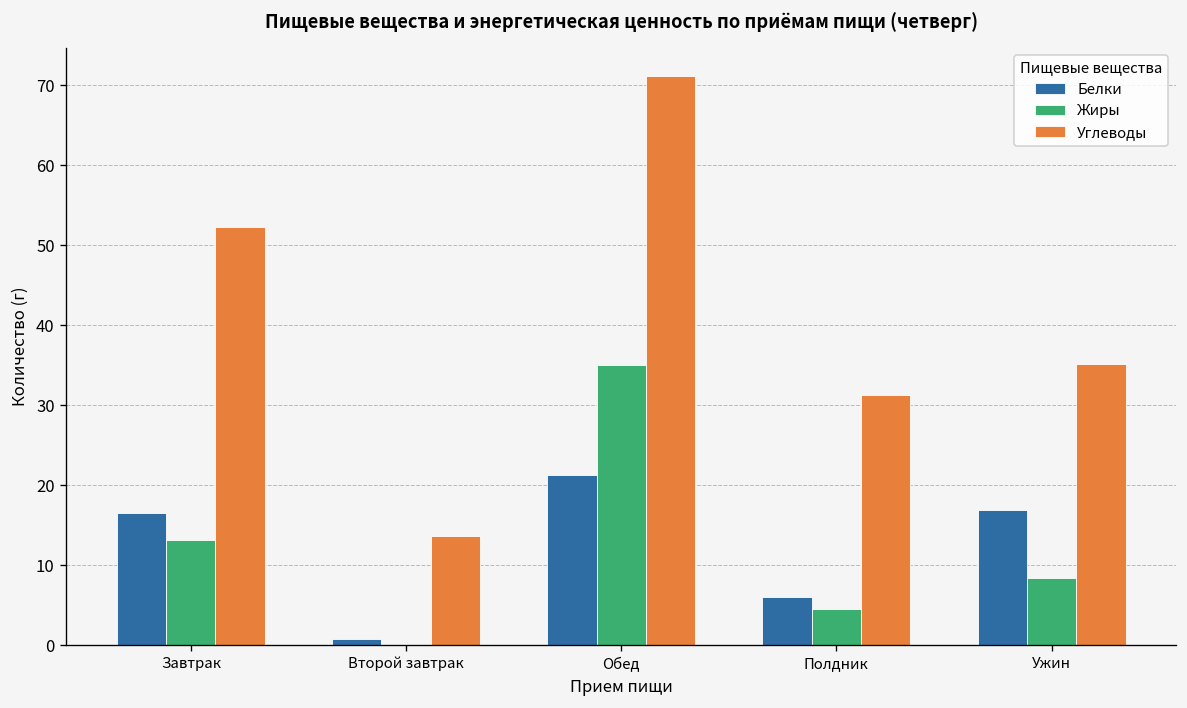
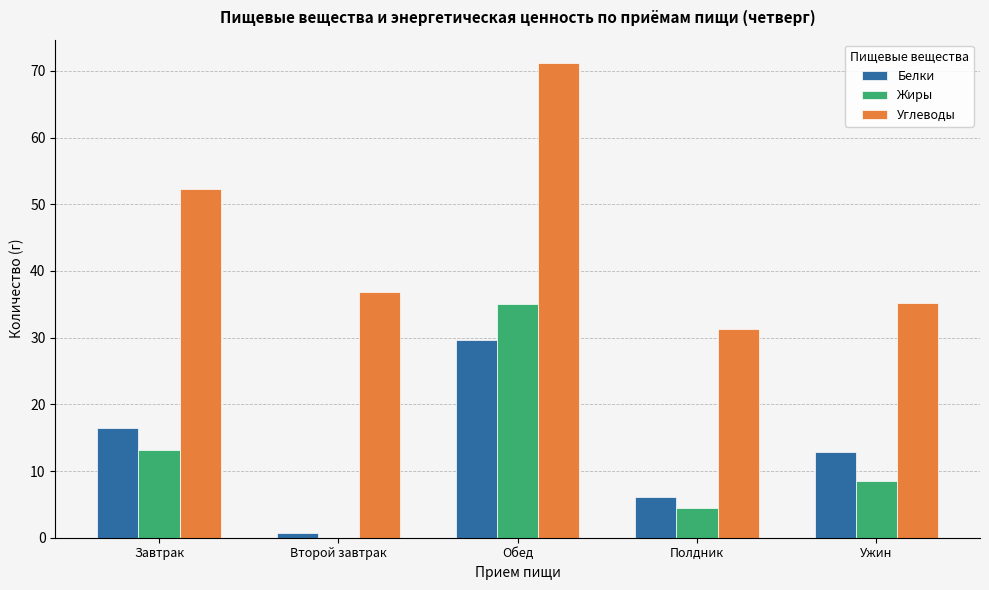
  {
    "Белки": {
      "Завтрак": 16,
      "Второй завтрак": 1,
-     "Обед": 21,
+     "Обед": 30,
      "Полдник": 6,
-     "Ужин": 17
+     "Ужин": 13
    },
    "Жиры": {
      "Завтрак": 13,
      "Второй завтрак": 0,
      "Обед": 35,
      "Полдник": 4,
      "Ужин": 8
    },
    "Углеводы": {
      "Завтрак": 52,
-     "Второй завтрак": 14,
+     "Второй завтрак": 37,
      "Обед": 71,
      "Полдник": 31,
      "Ужин": 35
    }
  }
